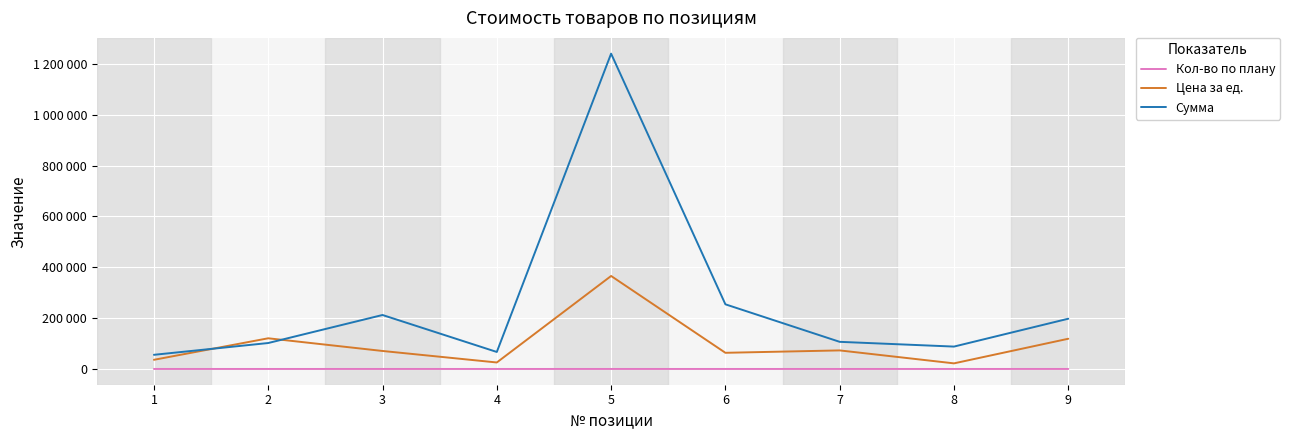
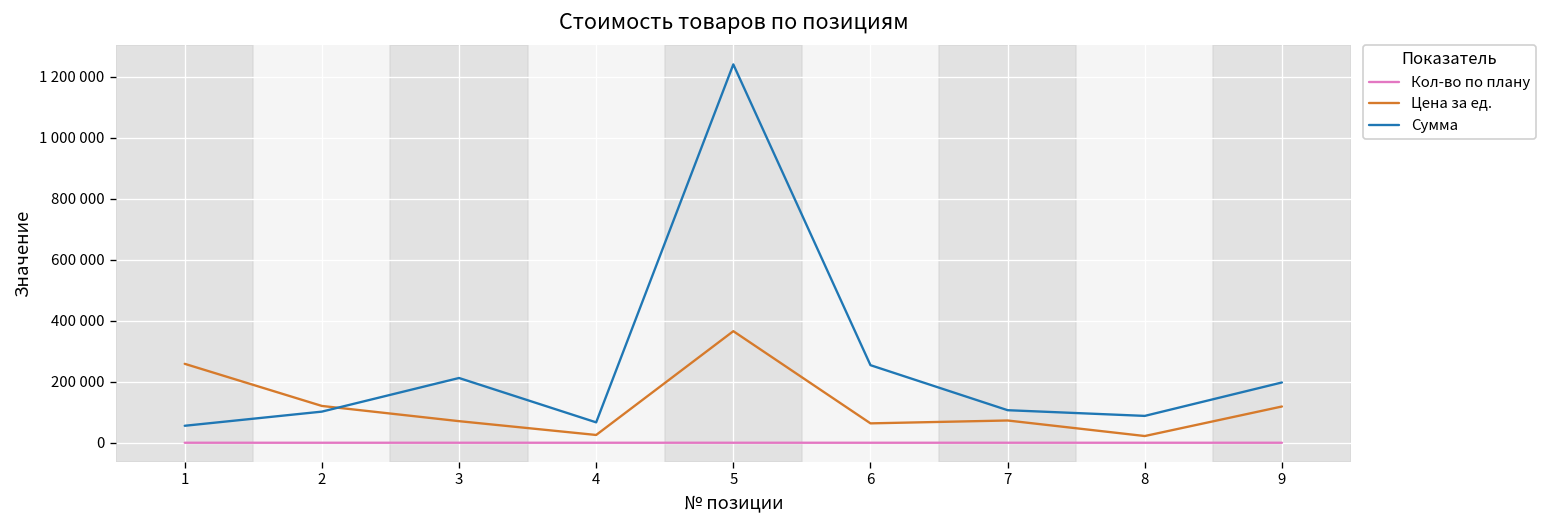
  {
    "Кол-во по плану": {
      "1": 0,
      "2": 0,
      "3": 0,
      "4": 0,
      "5": 0,
      "6": 0,
      "7": 0,
      "8": 0,
      "9": 0
    },
    "Цена за ед.": {
-     "1": 40000,
+     "1": 260000,
      "2": 120000,
      "3": 70000,
      "4": 30000,
      "5": 370000,
      "6": 60000,
      "7": 70000,
      "8": 20000,
      "9": 120000
    },
    "Сумма": {
      "1": 60000,
      "2": 100000,
      "3": 210000,
      "4": 70000,
      "5": 1240000,
      "6": 250000,
      "7": 110000,
      "8": 90000,
      "9": 200000
    }
  }
